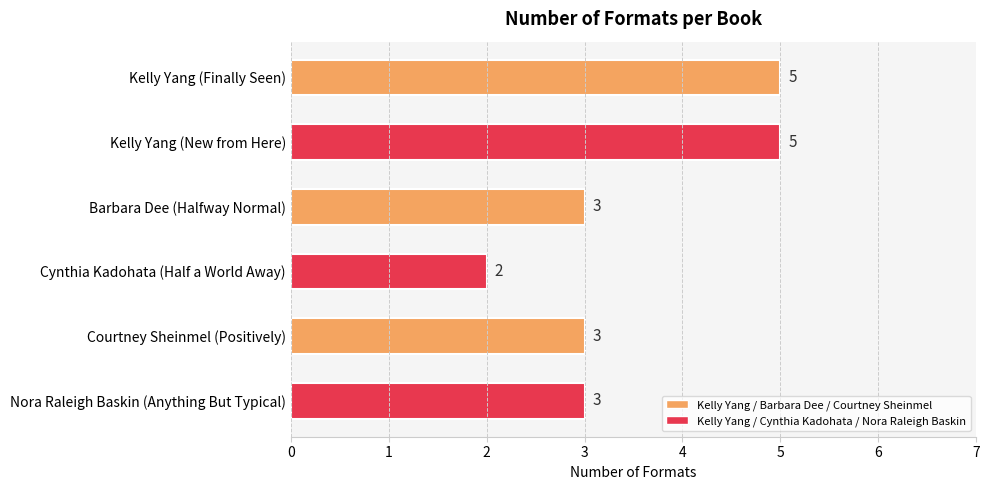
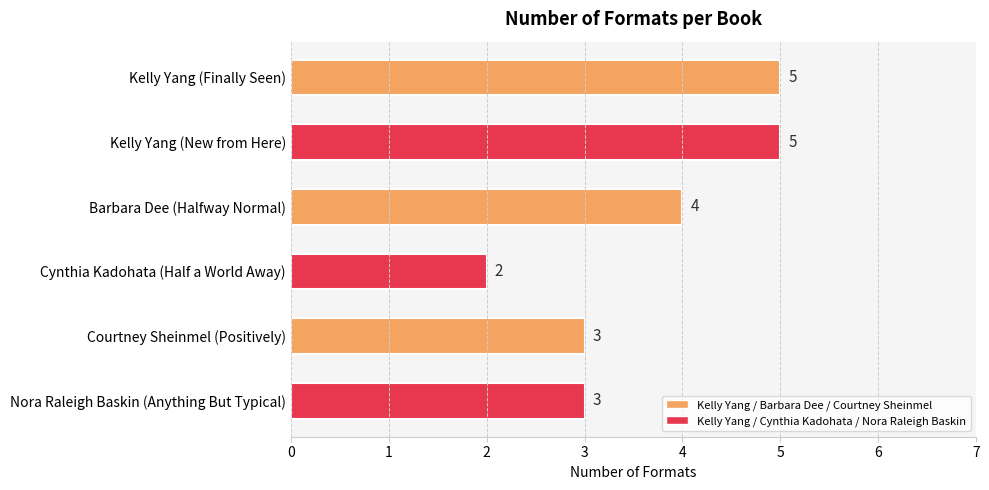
  {
    "Kelly Yang (Finally Seen)": 5,
    "Kelly Yang (New from Here)": 5,
-   "Barbara Dee (Halfway Normal)": 3,
+   "Barbara Dee (Halfway Normal)": 4,
    "Cynthia Kadohata (Half a World Away)": 2,
    "Courtney Sheinmel (Positively)": 3,
    "Nora Raleigh Baskin (Anything But Typical)": 3
  }
